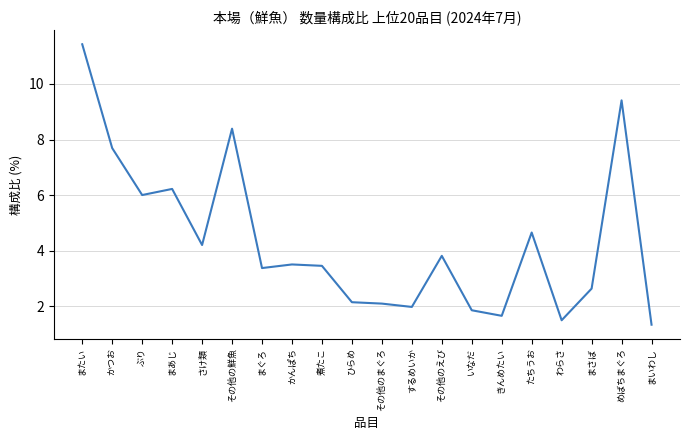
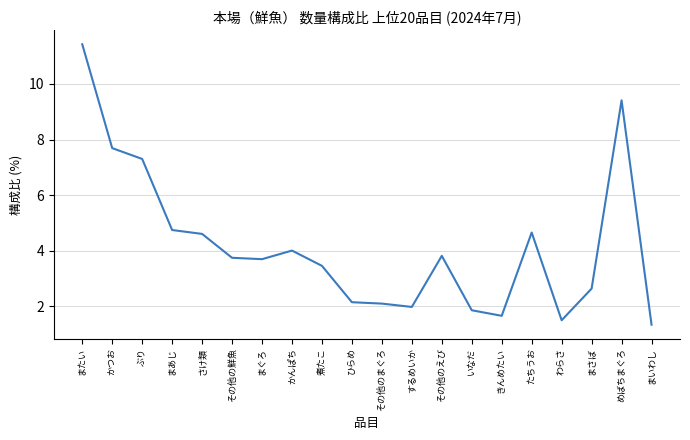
  {
    "またい": 11.4,
    "かつお": 7.7,
-   "ぶり": 6.0,
-   "まあじ": 6.2,
-   "さけ類": 4.2,
-   "その他の鮮魚": 8.4,
-   "まぐろ": 3.4,
-   "かんぱち": 3.5,
+   "ぶり": 7.3,
+   "まあじ": 4.7,
+   "さけ類": 4.6,
+   "その他の鮮魚": 3.7,
+   "まぐろ": 3.7,
+   "かんぱち": 4.0,
    "煮たこ": 3.5,
    "ひらめ": 2.1,
    "その他のまぐろ": 2.1,
    "するめいか": 2.0,
    "その他のえび": 3.8,
    "いなだ": 1.9,
    "きんめたい": 1.7,
    "たちうお": 4.7,
    "わらさ": 1.5,
    "まさば": 2.6,
    "めばちまぐろ": 9.4,
    "まいわし": 1.3
  }
